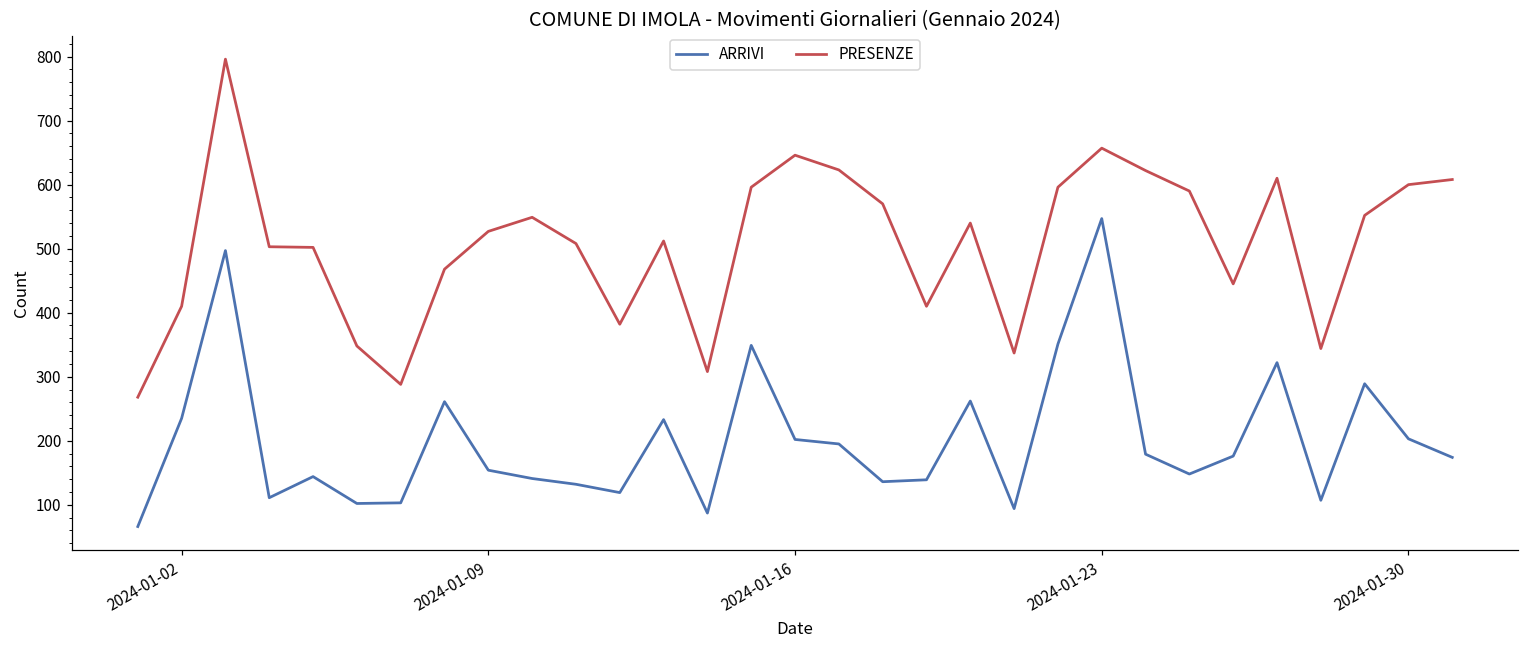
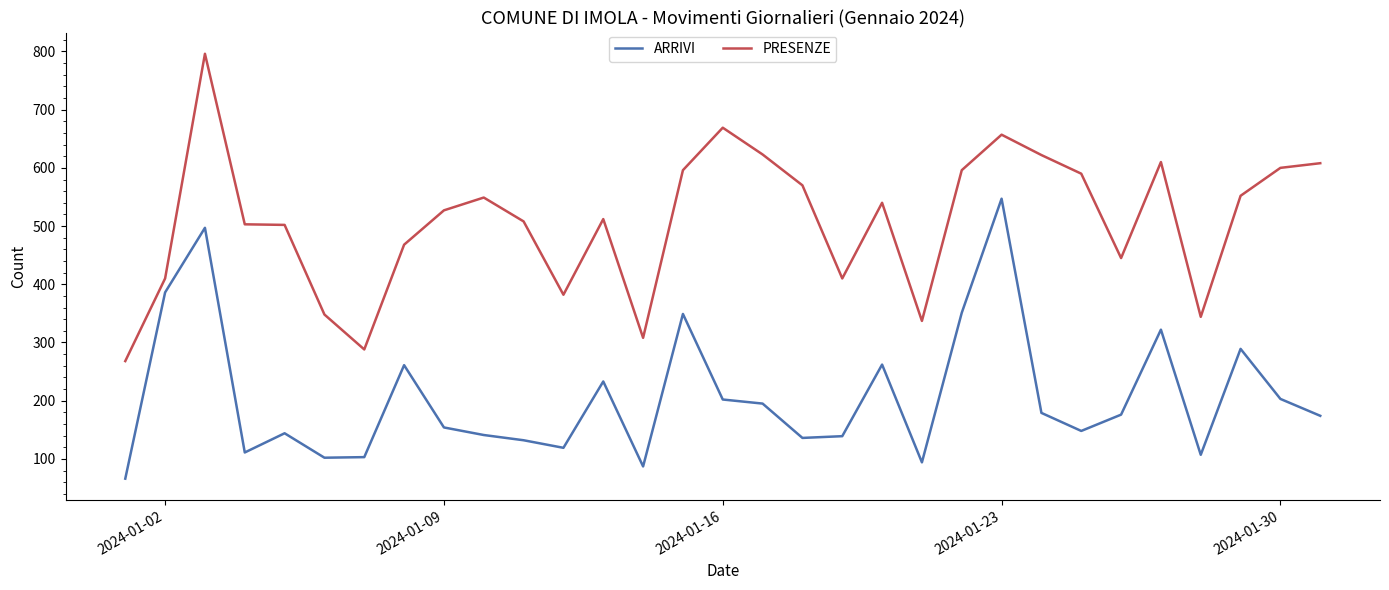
  {
    "ARRIVI": {
-     "2024-01-02": 240,
+     "2024-01-02": 390,
      "2024-01-09": 150,
      "2024-01-16": 200,
      "2024-01-23": 550,
      "2024-01-30": 200
    },
    "PRESENZE": {
      "2024-01-02": 410,
      "2024-01-09": 530,
-     "2024-01-16": 650,
+     "2024-01-16": 670,
      "2024-01-23": 660,
      "2024-01-30": 600
    }
  }
